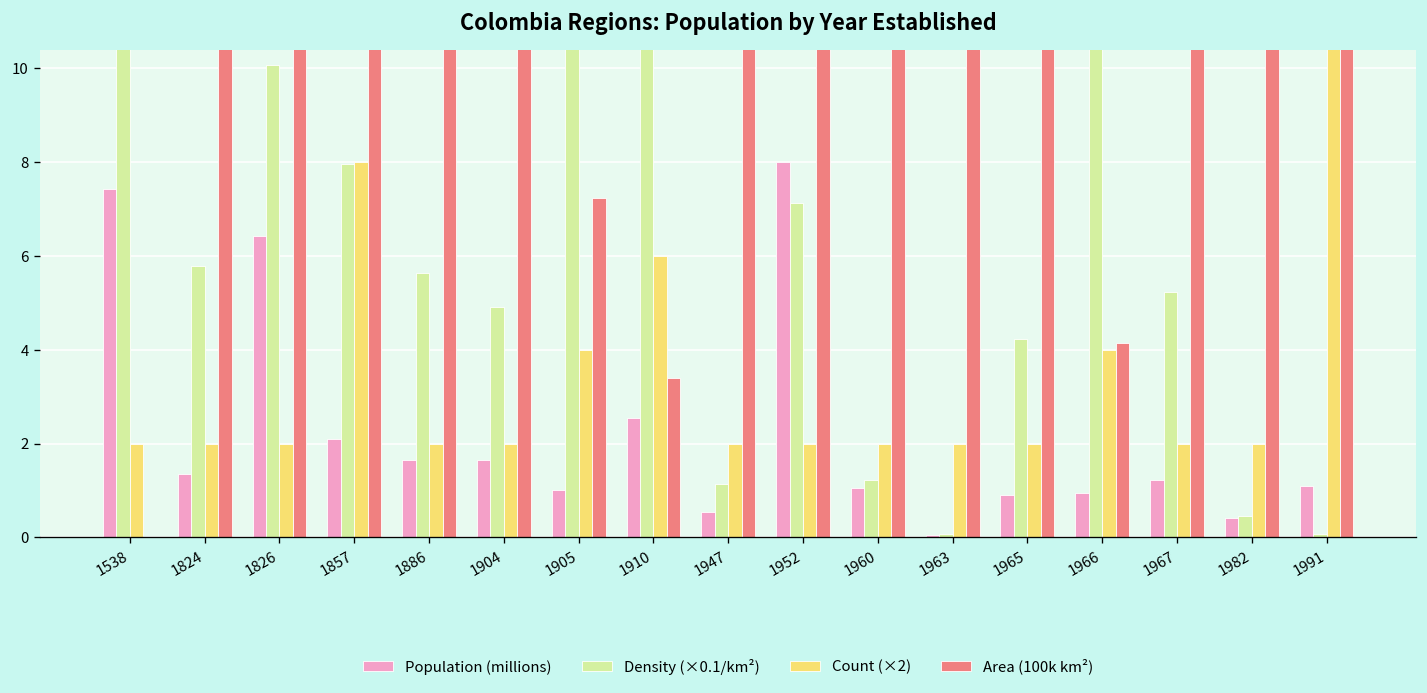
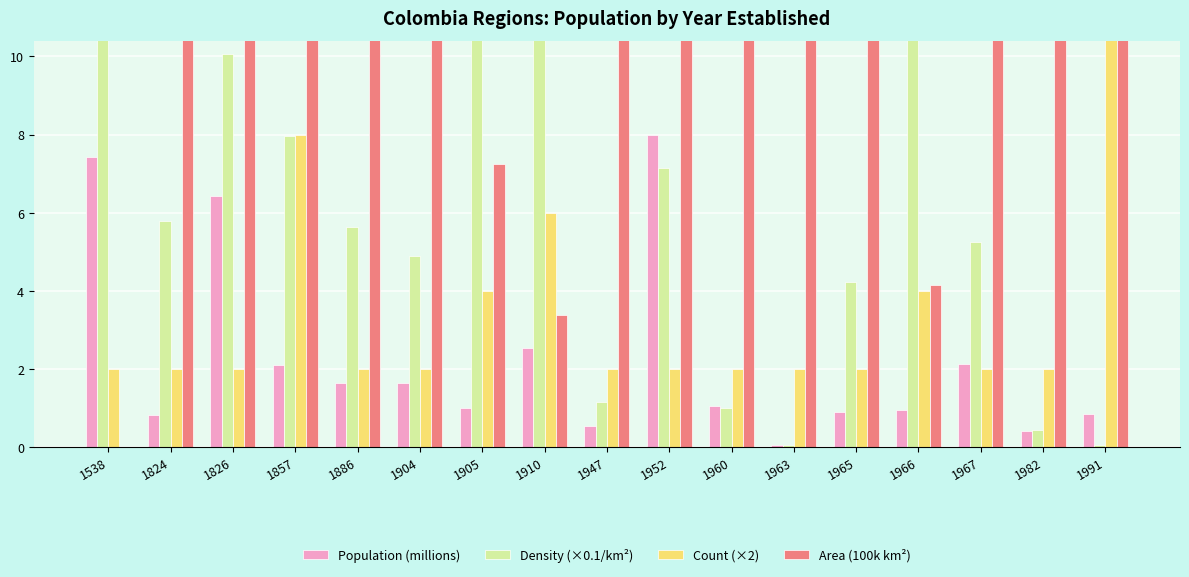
  {
    "Population (millions)": {
      "1538": 7.4,
-     "1824": 1.4,
+     "1824": 0.8,
      "1826": 6.4,
      "1857": 2.1,
      "1886": 1.6,
      "1904": 1.7,
      "1905": 1.0,
      "1910": 2.5,
      "1947": 0.6,
      "1952": 8.0,
      "1960": 1.1,
      "1965": 0.9,
      "1966": 1.0,
-     "1967": 1.2,
+     "1967": 2.1,
      "1982": 0.4,
-     "1991": 1.1
+     "1991": 0.8
    },
    "Density (×0.1/km²)": {
      "1824": 5.8,
      "1826": 10.1,
      "1857": 8.0,
      "1886": 5.6,
      "1904": 4.9,
      "1947": 1.1,
      "1952": 7.1,
-     "1960": 1.2,
+     "1960": 1.0,
      "1963": 0.1,
      "1965": 4.2,
      "1967": 5.2,
      "1982": 0.5,
      "1991": 0.1
    },
    "Count (×2)": {
      "1538": 2.0,
      "1824": 2.0,
      "1826": 2.0,
      "1857": 8.0,
      "1886": 2.0,
      "1904": 2.0,
      "1905": 4.0,
      "1910": 6.0,
      "1947": 2.0,
      "1952": 2.0,
      "1960": 2.0,
      "1963": 2.0,
      "1965": 2.0,
      "1966": 4.0,
      "1967": 2.0,
      "1982": 2.0
    },
    "Area (100k km²)": {
      "1905": 7.2,
      "1910": 3.4,
      "1966": 4.1
    }
  }
